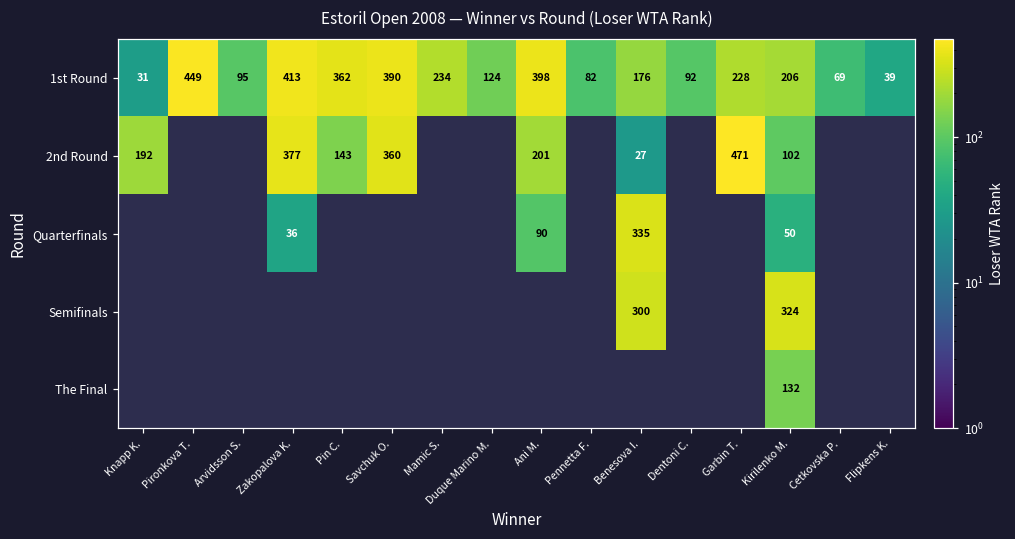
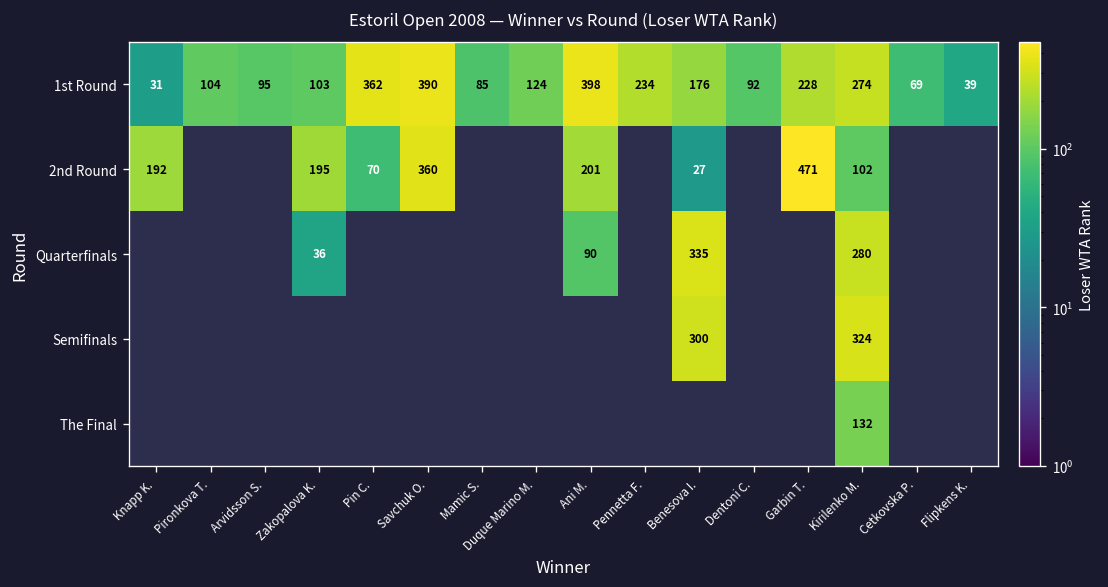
  {
    "1st Round": {
      "Knapp K.": 31,
-     "Pironkova T.": 449,
+     "Pironkova T.": 104,
      "Arvidsson S.": 95,
-     "Zakopalova K.": 413,
+     "Zakopalova K.": 103,
      "Pin C.": 362,
      "Savchuk O.": 390,
-     "Mamic S.": 234,
+     "Mamic S.": 85,
      "Duque Marino M.": 124,
      "Ani M.": 398,
-     "Pennetta F.": 82,
+     "Pennetta F.": 234,
      "Benesova I.": 176,
      "Dentoni C.": 92,
      "Garbin T.": 228,
-     "Kirilenko M.": 206,
+     "Kirilenko M.": 274,
      "Cetkovska P.": 69,
      "Flipkens K.": 39
    },
    "2nd Round": {
      "Knapp K.": 192,
-     "Zakopalova K.": 377,
-     "Pin C.": 143,
+     "Zakopalova K.": 195,
+     "Pin C.": 70,
      "Savchuk O.": 360,
      "Ani M.": 201,
      "Benesova I.": 27,
      "Garbin T.": 471,
      "Kirilenko M.": 102
    },
    "Quarterfinals": {
      "Zakopalova K.": 36,
      "Ani M.": 90,
      "Benesova I.": 335,
-     "Kirilenko M.": 50
+     "Kirilenko M.": 280
    },
    "Semifinals": {
      "Benesova I.": 300,
      "Kirilenko M.": 324
    },
    "The Final": {
      "Kirilenko M.": 132
    }
  }
